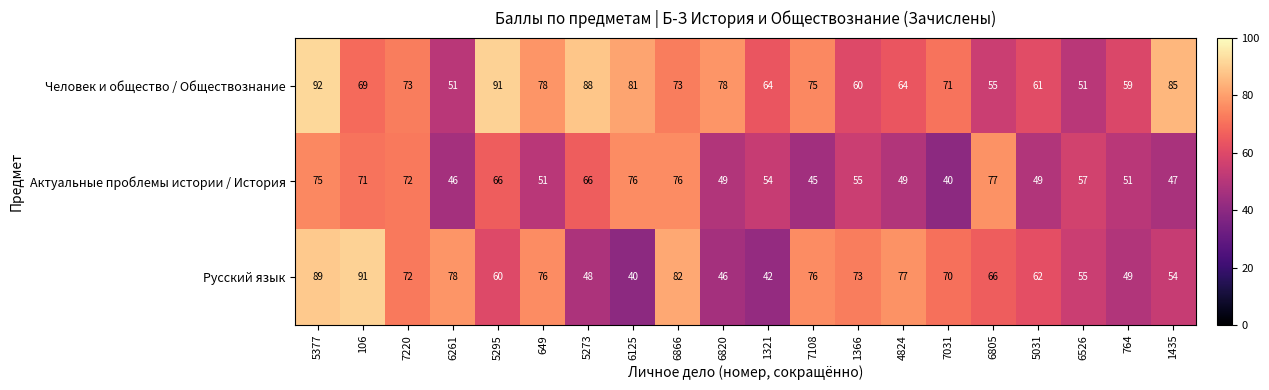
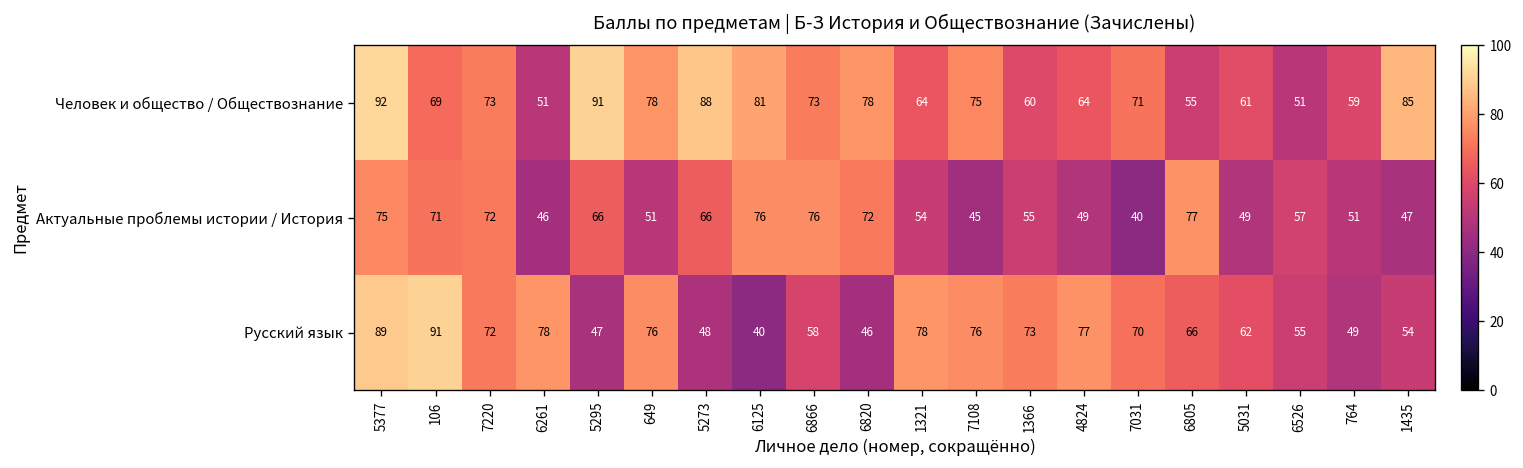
  {
    "Человек и общество / Обществознание": {
      "5377": 92,
      "106": 69,
      "7220": 73,
      "6261": 51,
      "5295": 91,
      "649": 78,
      "5273": 88,
      "6125": 81,
      "6866": 73,
      "6820": 78,
      "1321": 64,
      "7108": 75,
      "1366": 60,
      "4824": 64,
      "7031": 71,
      "6805": 55,
      "5031": 61,
      "6526": 51,
      "764": 59,
      "1435": 85
    },
    "Актуальные проблемы истории / История": {
      "5377": 75,
      "106": 71,
      "7220": 72,
      "6261": 46,
      "5295": 66,
      "649": 51,
      "5273": 66,
      "6125": 76,
      "6866": 76,
-     "6820": 49,
+     "6820": 72,
      "1321": 54,
      "7108": 45,
      "1366": 55,
      "4824": 49,
      "7031": 40,
      "6805": 77,
      "5031": 49,
      "6526": 57,
      "764": 51,
      "1435": 47
    },
    "Русский язык": {
      "5377": 89,
      "106": 91,
      "7220": 72,
      "6261": 78,
-     "5295": 60,
+     "5295": 47,
      "649": 76,
      "5273": 48,
      "6125": 40,
-     "6866": 82,
+     "6866": 58,
      "6820": 46,
-     "1321": 42,
+     "1321": 78,
      "7108": 76,
      "1366": 73,
      "4824": 77,
      "7031": 70,
      "6805": 66,
      "5031": 62,
      "6526": 55,
      "764": 49,
      "1435": 54
    }
  }
